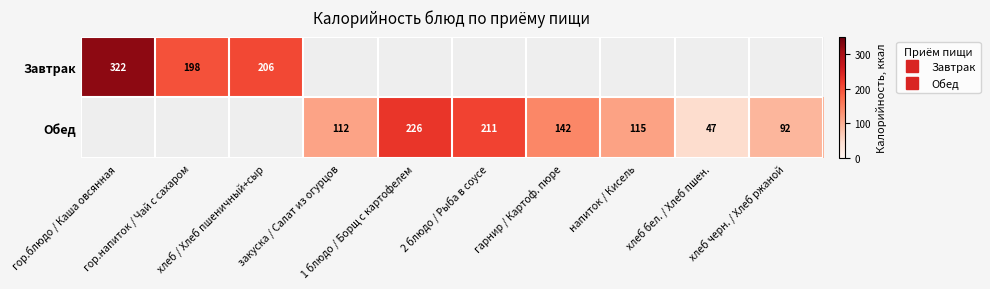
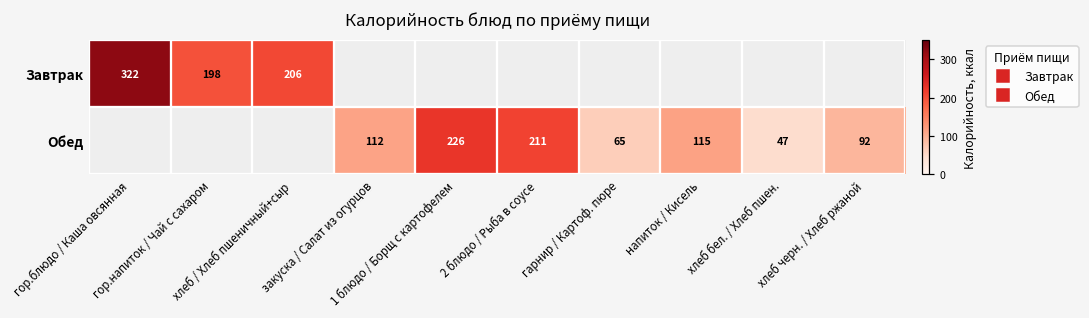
  {
    "Завтрак": {
      "гор.блюдо / Каша овсянная": 322,
      "гор.напиток / Чай с сахаром": 198,
      "хлеб / Хлеб пшеничный+сыр": 206
    },
    "Обед": {
      "закуска / Салат из огурцов": 112,
      "1 блюдо / Борщ с картофелем": 226,
      "2 блюдо / Рыба в соусе": 211,
-     "гарнир / Картоф. пюре": 142,
+     "гарнир / Картоф. пюре": 65,
      "напиток / Кисель": 115,
      "хлеб бел. / Хлеб пшен.": 47,
      "хлеб черн. / Хлеб ржаной": 92
    }
  }
